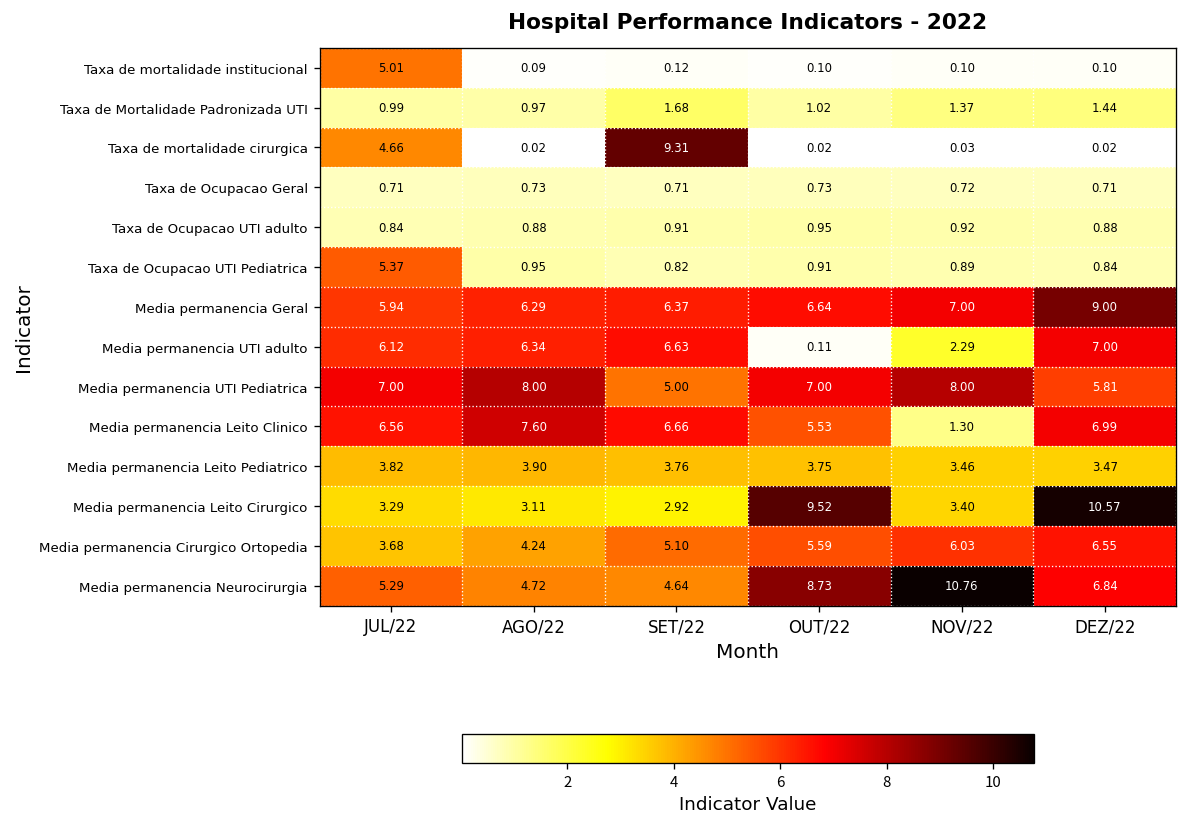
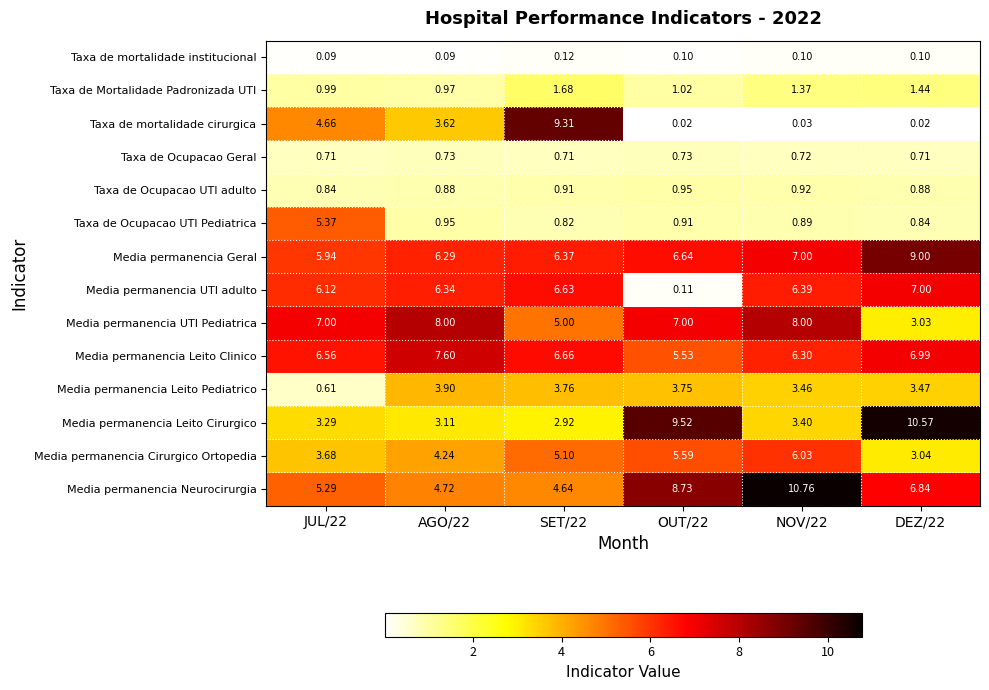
  {
    "Taxa de mortalidade institucional": {
-     "JUL/22": 5.01,
+     "JUL/22": 0.09,
      "AGO/22": 0.09,
      "SET/22": 0.12,
      "OUT/22": 0.10,
      "NOV/22": 0.10,
      "DEZ/22": 0.10
    },
    "Taxa de Mortalidade Padronizada UTI": {
      "JUL/22": 0.99,
      "AGO/22": 0.97,
      "SET/22": 1.68,
      "OUT/22": 1.02,
      "NOV/22": 1.37,
      "DEZ/22": 1.44
    },
    "Taxa de mortalidade cirurgica": {
      "JUL/22": 4.66,
-     "AGO/22": 0.02,
+     "AGO/22": 3.62,
      "SET/22": 9.31,
      "OUT/22": 0.02,
      "NOV/22": 0.03,
      "DEZ/22": 0.02
    },
    "Taxa de Ocupacao Geral": {
      "JUL/22": 0.71,
      "AGO/22": 0.73,
      "SET/22": 0.71,
      "OUT/22": 0.73,
      "NOV/22": 0.72,
      "DEZ/22": 0.71
    },
    "Taxa de Ocupacao UTI adulto": {
      "JUL/22": 0.84,
      "AGO/22": 0.88,
      "SET/22": 0.91,
      "OUT/22": 0.95,
      "NOV/22": 0.92,
      "DEZ/22": 0.88
    },
    "Taxa de Ocupacao UTI Pediatrica": {
      "JUL/22": 5.37,
      "AGO/22": 0.95,
      "SET/22": 0.82,
      "OUT/22": 0.91,
      "NOV/22": 0.89,
      "DEZ/22": 0.84
    },
    "Media permanencia Geral": {
      "JUL/22": 5.94,
      "AGO/22": 6.29,
      "SET/22": 6.37,
      "OUT/22": 6.64,
      "NOV/22": 7.00,
      "DEZ/22": 9.00
    },
    "Media permanencia UTI adulto": {
      "JUL/22": 6.12,
      "AGO/22": 6.34,
      "SET/22": 6.63,
      "OUT/22": 0.11,
-     "NOV/22": 2.29,
+     "NOV/22": 6.39,
      "DEZ/22": 7.00
    },
    "Media permanencia UTI Pediatrica": {
      "JUL/22": 7.00,
      "AGO/22": 8.00,
      "SET/22": 5.00,
      "OUT/22": 7.00,
      "NOV/22": 8.00,
-     "DEZ/22": 5.81
+     "DEZ/22": 3.03
    },
    "Media permanencia Leito Clinico": {
      "JUL/22": 6.56,
      "AGO/22": 7.60,
      "SET/22": 6.66,
      "OUT/22": 5.53,
-     "NOV/22": 1.30,
+     "NOV/22": 6.30,
      "DEZ/22": 6.99
    },
    "Media permanencia Leito Pediatrico": {
-     "JUL/22": 3.82,
+     "JUL/22": 0.61,
      "AGO/22": 3.90,
      "SET/22": 3.76,
      "OUT/22": 3.75,
      "NOV/22": 3.46,
      "DEZ/22": 3.47
    },
    "Media permanencia Leito Cirurgico": {
      "JUL/22": 3.29,
      "AGO/22": 3.11,
      "SET/22": 2.92,
      "OUT/22": 9.52,
      "NOV/22": 3.40,
      "DEZ/22": 10.57
    },
    "Media permanencia Cirurgico Ortopedia": {
      "JUL/22": 3.68,
      "AGO/22": 4.24,
      "SET/22": 5.10,
      "OUT/22": 5.59,
      "NOV/22": 6.03,
-     "DEZ/22": 6.55
+     "DEZ/22": 3.04
    },
    "Media permanencia Neurocirurgia": {
      "JUL/22": 5.29,
      "AGO/22": 4.72,
      "SET/22": 4.64,
      "OUT/22": 8.73,
      "NOV/22": 10.76,
      "DEZ/22": 6.84
    }
  }
